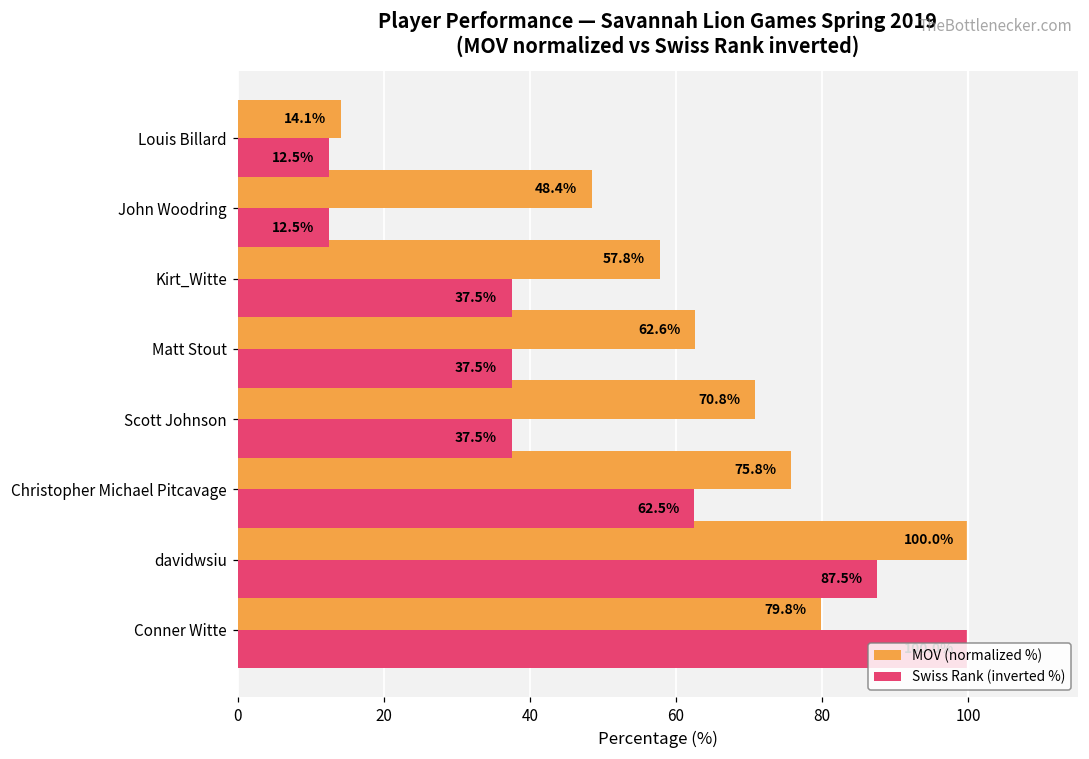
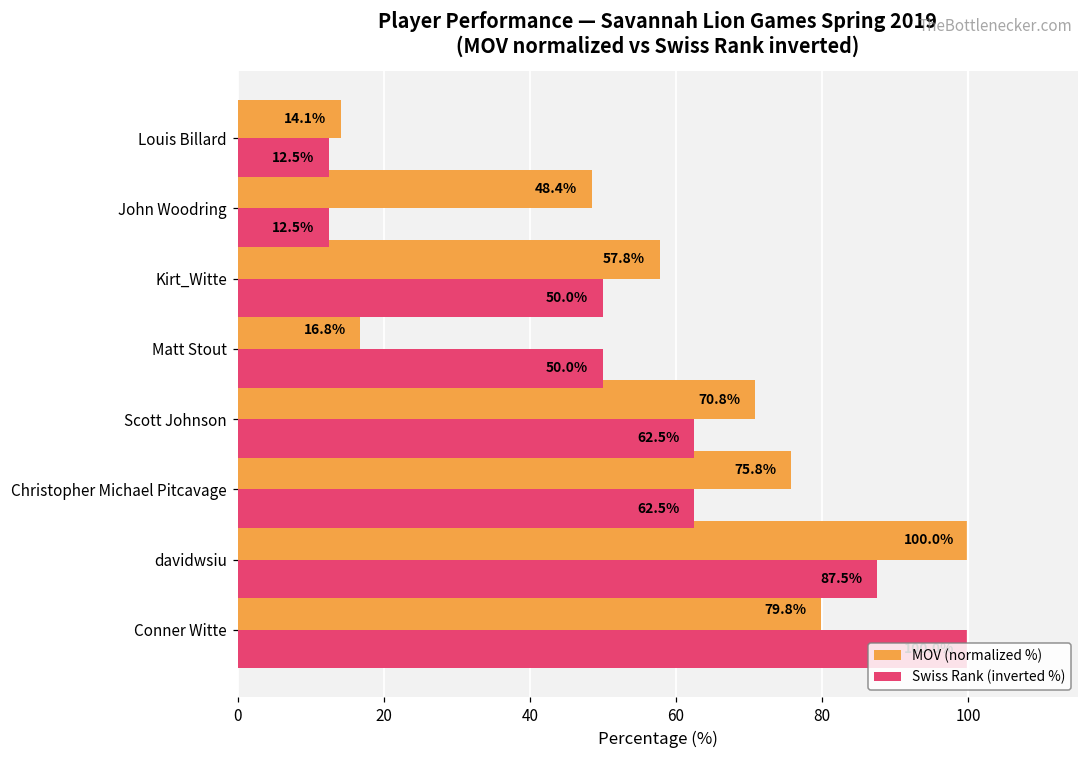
  {
    "MOV (normalized %)": {
      "Louis Billard": "14.1%",
      "John Woodring": "48.4%",
      "Kirt_Witte": "57.8%",
-     "Matt Stout": "62.6%",
+     "Matt Stout": "16.8%",
      "Scott Johnson": "70.8%",
      "Christopher Michael Pitcavage": "75.8%",
      "davidwsiu": "100.0%",
      "Conner Witte": "79.8%"
    },
    "Swiss Rank (inverted %)": {
      "Louis Billard": "12.5%",
      "John Woodring": "12.5%",
-     "Kirt_Witte": "37.5%",
-     "Matt Stout": "37.5%",
-     "Scott Johnson": "37.5%",
+     "Kirt_Witte": "50.0%",
+     "Matt Stout": "50.0%",
+     "Scott Johnson": "62.5%",
      "Christopher Michael Pitcavage": "62.5%",
      "davidwsiu": "87.5%"
    }
  }
